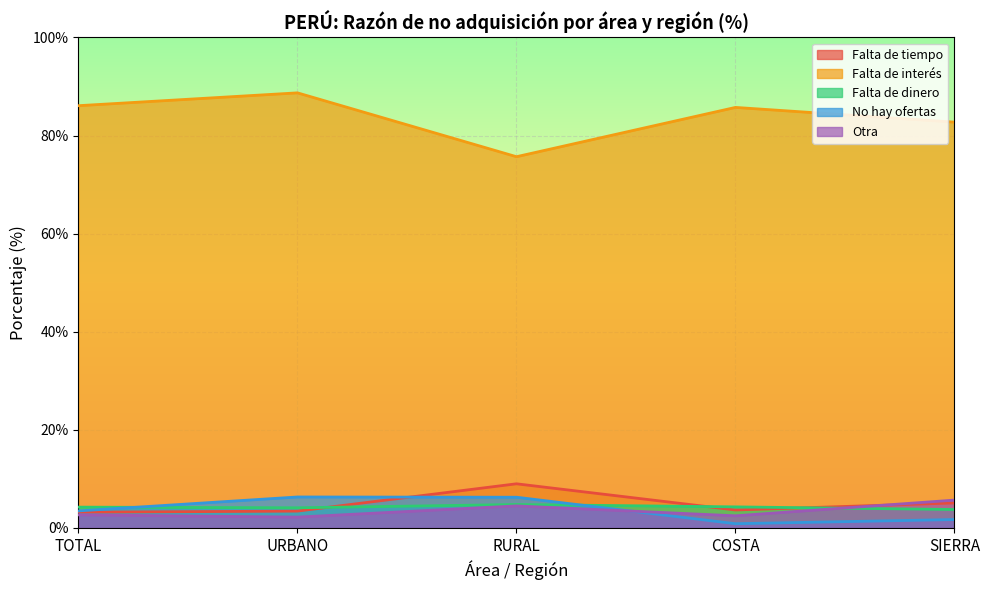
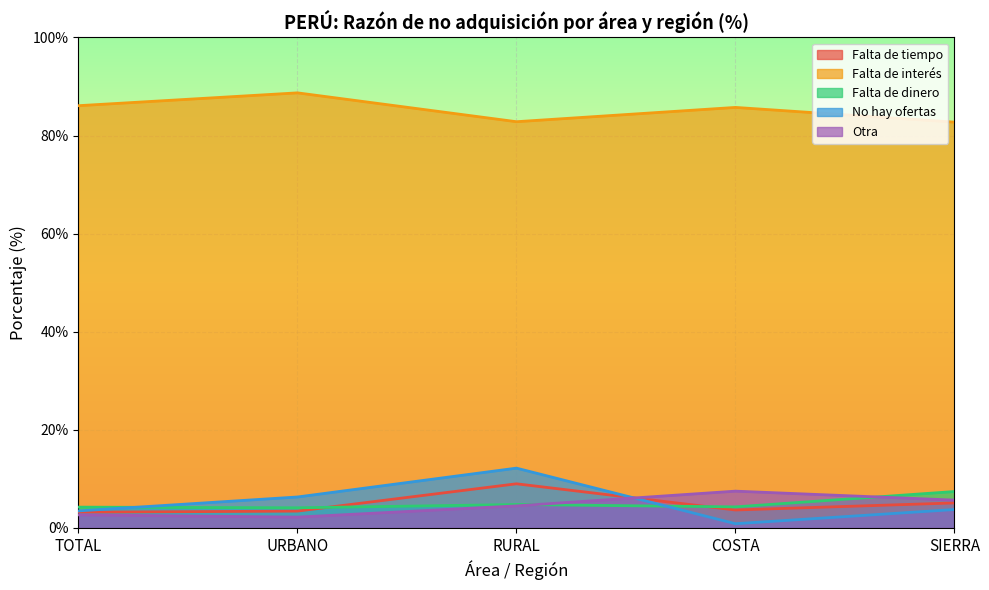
  {
    "Falta de tiempo": {
      "URBANO": "3%",
      "RURAL": "9%",
      "COSTA": "4%",
      "SIERRA": "5%"
    },
    "Falta de interés": {
      "TOTAL": "86%",
      "URBANO": "89%",
-     "RURAL": "76%",
+     "RURAL": "83%",
      "COSTA": "86%",
      "SIERRA": "83%"
    },
    "Falta de dinero": {
      "TOTAL": "4%",
      "URBANO": "4%",
      "COSTA": "4%",
-     "SIERRA": "4%"
+     "SIERRA": "7%"
    },
    "No hay ofertas": {
      "URBANO": "6%",
-     "RURAL": "6%",
+     "RURAL": "12%",
      "COSTA": "1%",
-     "SIERRA": "2%"
+     "SIERRA": "4%"
    },
    "Otra": {
      "TOTAL": "3%",
      "URBANO": "2%",
-     "COSTA": "2%",
+     "COSTA": "7%",
      "SIERRA": "6%"
    }
  }
